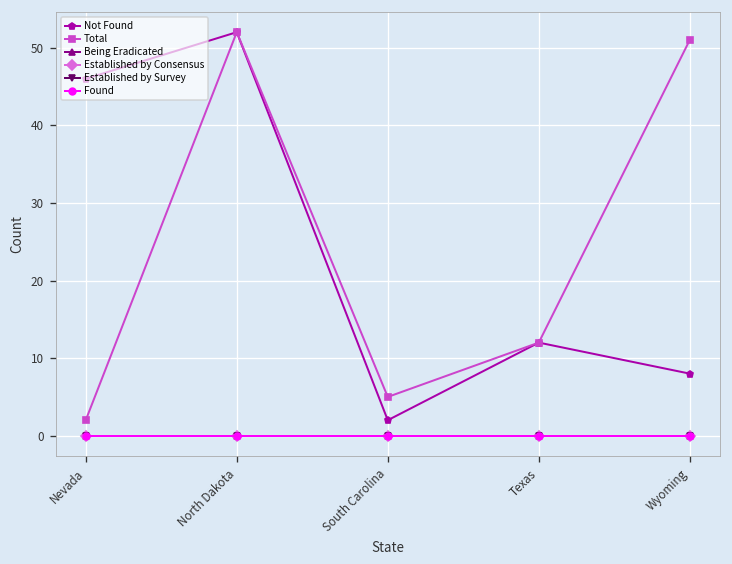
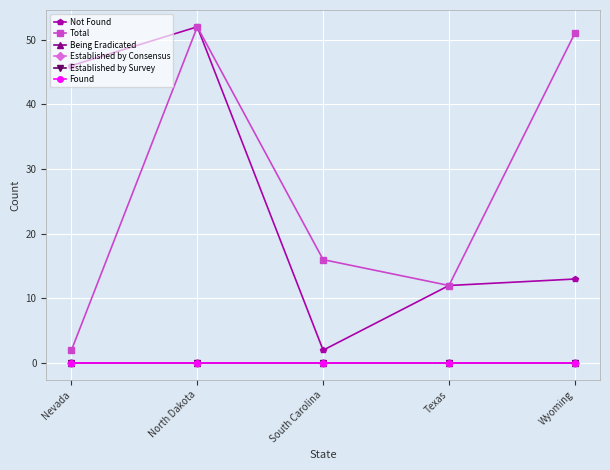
  {
    "Not Found": {
      "South Carolina": 2,
-     "Wyoming": 8
+     "Wyoming": 13
    },
    "Total": {
      "Nevada": 2,
-     "South Carolina": 5,
+     "South Carolina": 16,
      "Wyoming": 51
    },
    "Found": {
      "Nevada": 0,
      "North Dakota": 0,
      "South Carolina": 0,
      "Texas": 0,
      "Wyoming": 0
    }
  }
